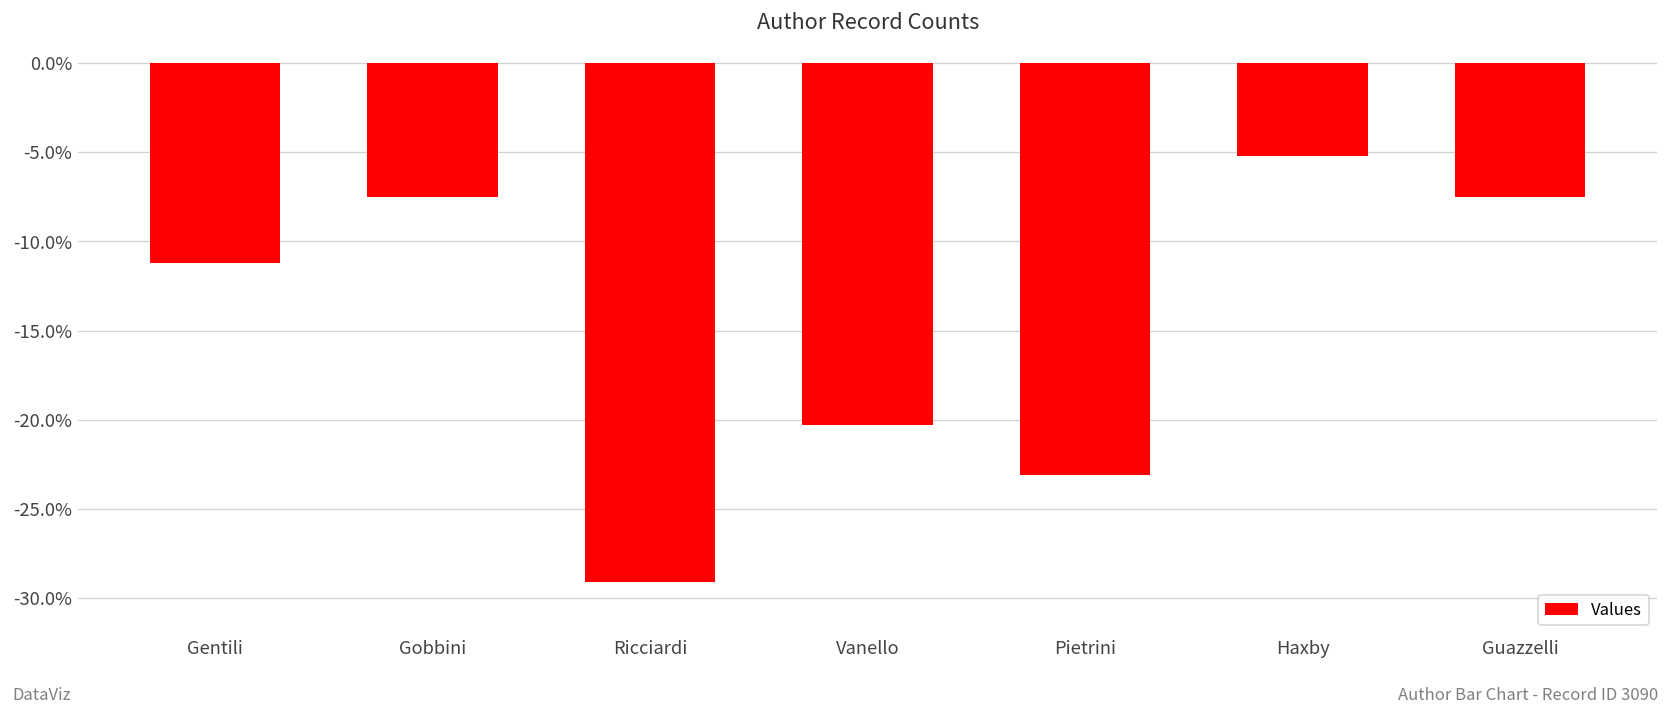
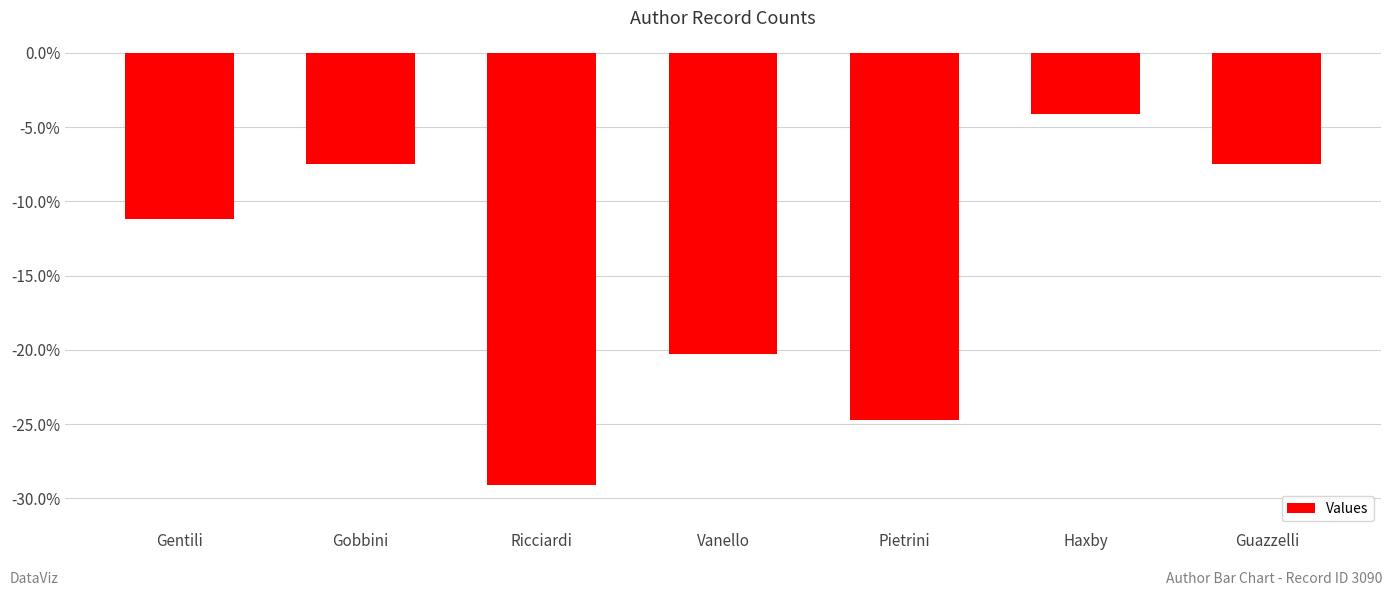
  {
    "Gentili": "-11.2%",
    "Gobbini": "-7.5%",
    "Ricciardi": "-29.1%",
    "Vanello": "-20.3%",
-   "Pietrini": "-23.1%",
-   "Haxby": "-5.2%",
+   "Pietrini": "-24.7%",
+   "Haxby": "-4.1%",
    "Guazzelli": "-7.5%"
  }
